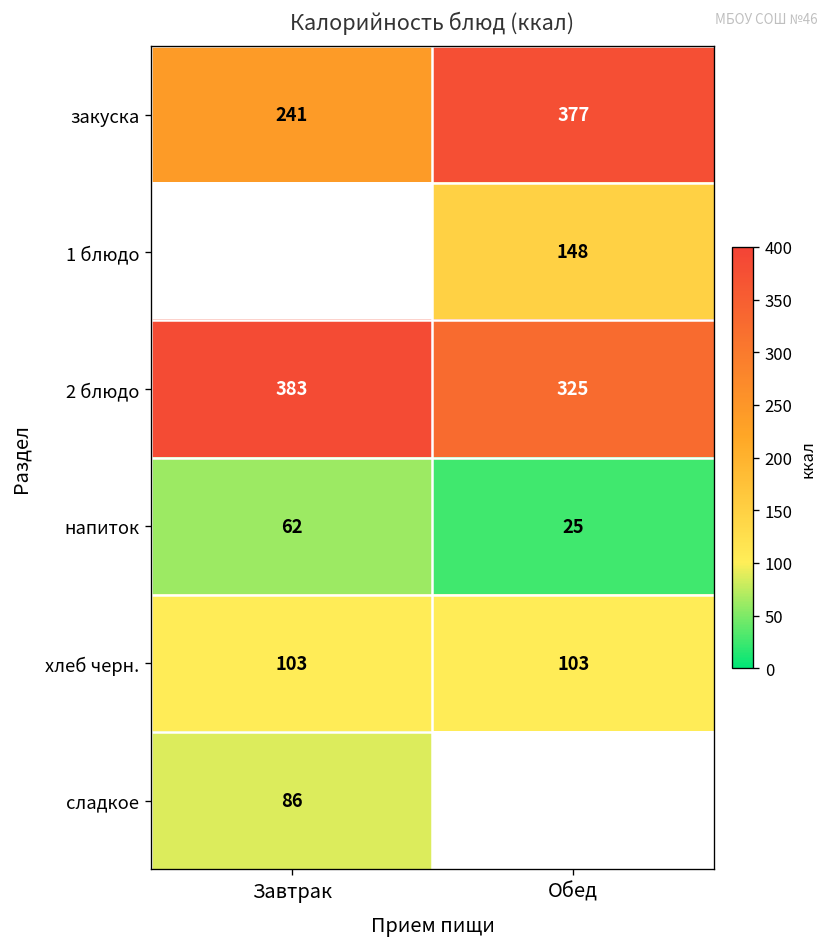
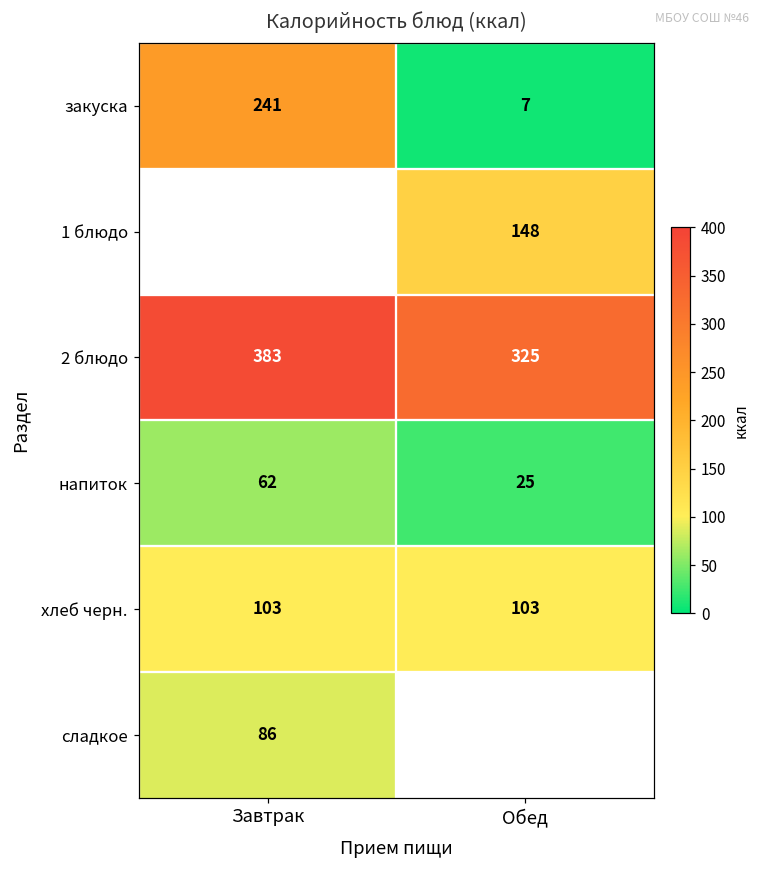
  {
    "закуска": {
      "Завтрак": 241,
-     "Обед": 377
+     "Обед": 7
    },
    "1 блюдо": {
      "Обед": 148
    },
    "2 блюдо": {
      "Завтрак": 383,
      "Обед": 325
    },
    "напиток": {
      "Завтрак": 62,
      "Обед": 25
    },
    "хлеб черн.": {
      "Завтрак": 103,
      "Обед": 103
    },
    "сладкое": {
      "Завтрак": 86
    }
  }
